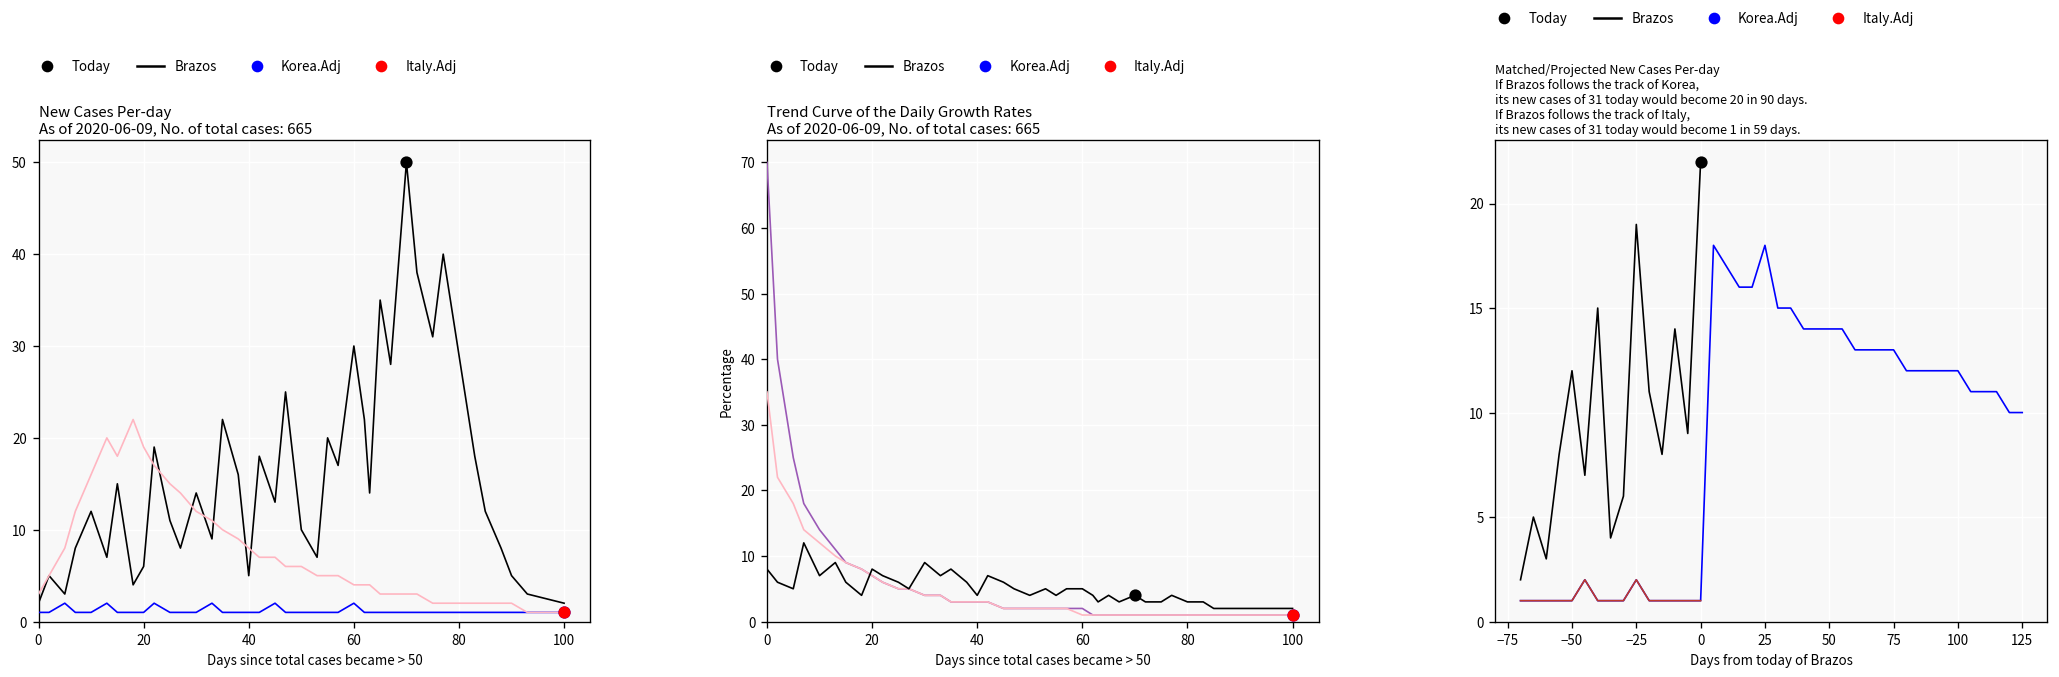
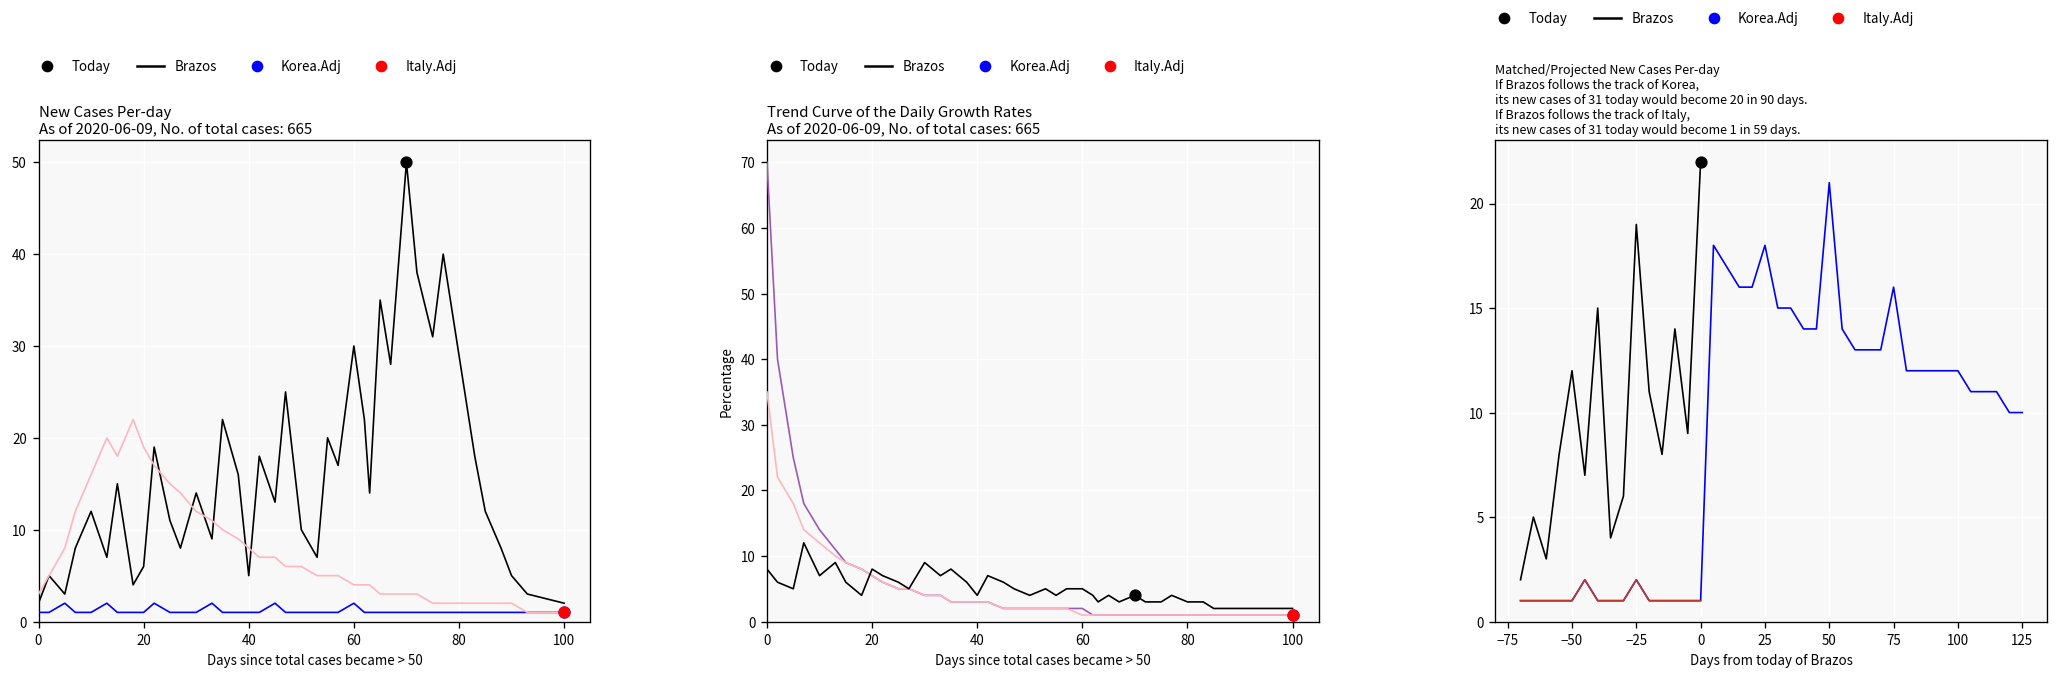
  {
    "Matched/Projected New Cases Per-day If Brazos follows the track of Korea, its new cases of 31 today would become 20 in 90 days. If Brazos follows the track of Italy, its new cases of 31 today would become 1 in 59 days.": {
      "Korea.Adj": {
        "25": 18,
-       "50": 14,
-       "75": 13,
+       "50": 21,
+       "75": 16,
        "100": 12,
        "125": 10
      }
    }
  }
